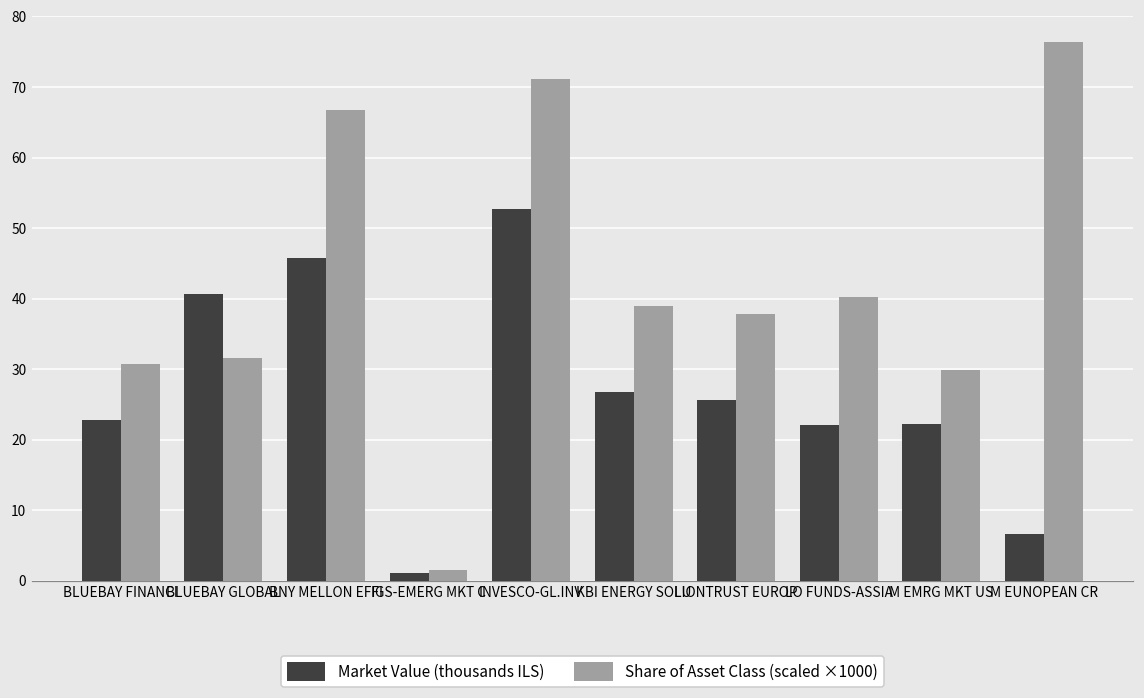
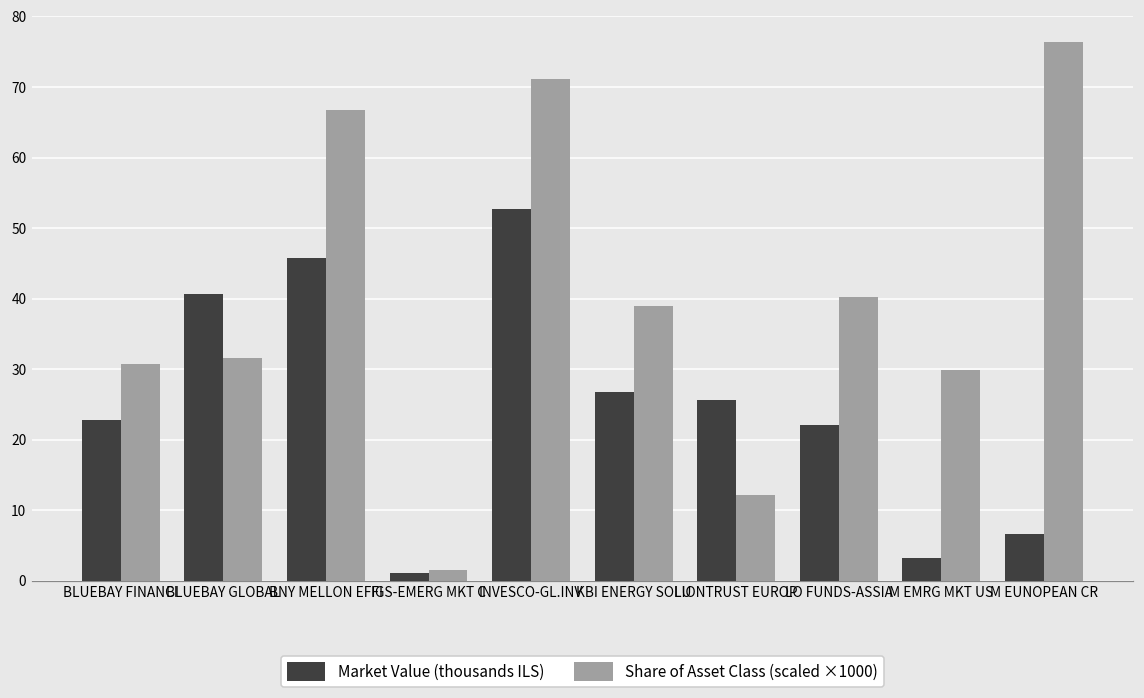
  {
    "Market Value (thousands ILS)": {
      "BLUEBAY FINANCI": 23,
      "BLUEBAY GLOBAL": 41,
      "BNY MELLON EFFI": 46,
      "IGS-EMERG MKT C": 1,
      "INVESCO-GL.INV": 53,
      "KBI ENERGY SOLU": 27,
      "LIONTRUST EUROP": 26,
      "LO FUNDS-ASSIA": 22,
-     "M EMRG MKT US": 22,
+     "M EMRG MKT US": 3,
      "M EUNOPEAN CR": 7
    },
    "Share of Asset Class (scaled ×1000)": {
      "BLUEBAY FINANCI": 31,
      "BLUEBAY GLOBAL": 32,
      "BNY MELLON EFFI": 67,
      "IGS-EMERG MKT C": 2,
      "INVESCO-GL.INV": 71,
      "KBI ENERGY SOLU": 39,
-     "LIONTRUST EUROP": 38,
+     "LIONTRUST EUROP": 12,
      "LO FUNDS-ASSIA": 40,
      "M EMRG MKT US": 30,
      "M EUNOPEAN CR": 76
    }
  }
